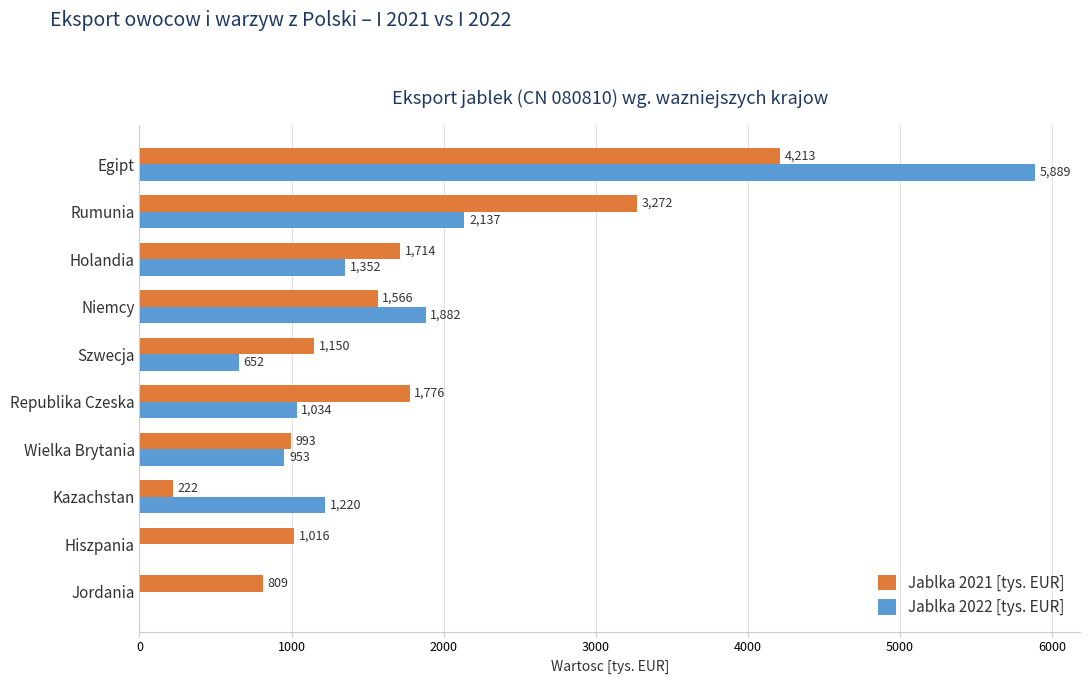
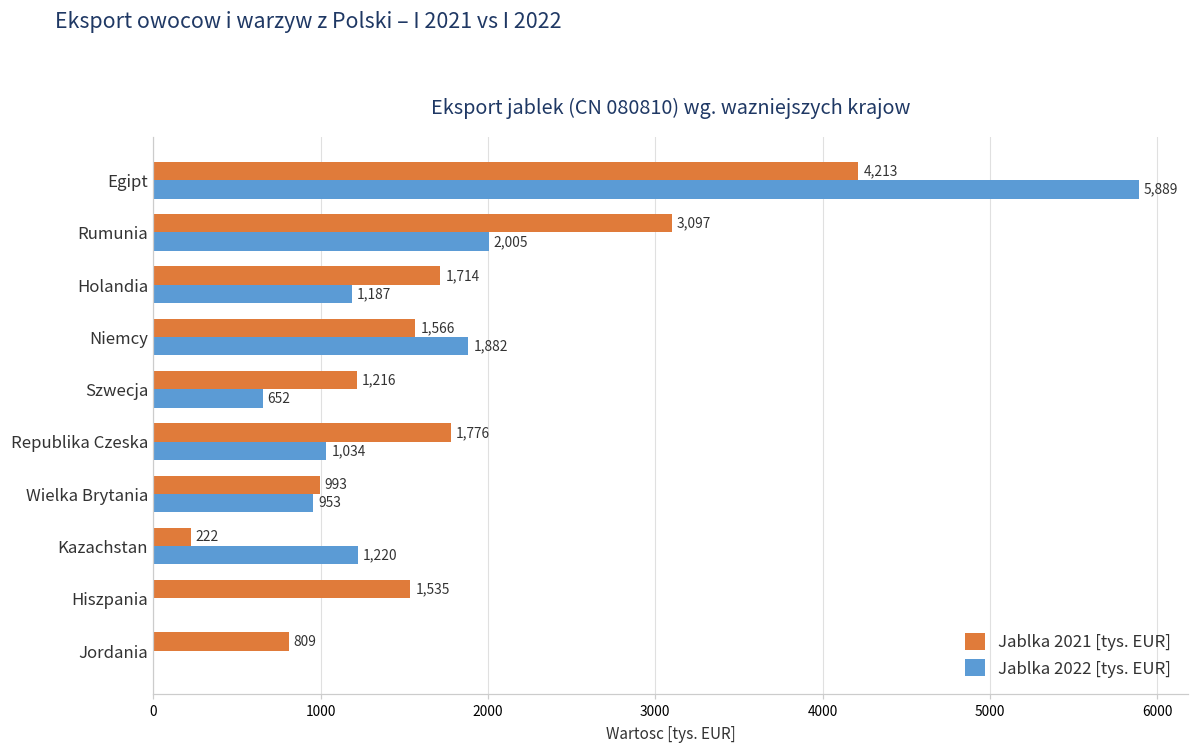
  {
    "Jablka 2021 [tys. EUR]": {
      "Egipt": "4,213",
-     "Rumunia": "3,272",
+     "Rumunia": "3,097",
      "Holandia": "1,714",
      "Niemcy": "1,566",
-     "Szwecja": "1,150",
+     "Szwecja": "1,216",
      "Republika Czeska": "1,776",
      "Wielka Brytania": "993",
      "Kazachstan": "222",
-     "Hiszpania": "1,016",
+     "Hiszpania": "1,535",
      "Jordania": "809"
    },
    "Jablka 2022 [tys. EUR]": {
      "Egipt": "5,889",
-     "Rumunia": "2,137",
-     "Holandia": "1,352",
+     "Rumunia": "2,005",
+     "Holandia": "1,187",
      "Niemcy": "1,882",
      "Szwecja": "652",
      "Republika Czeska": "1,034",
      "Wielka Brytania": "953",
      "Kazachstan": "1,220"
    }
  }
